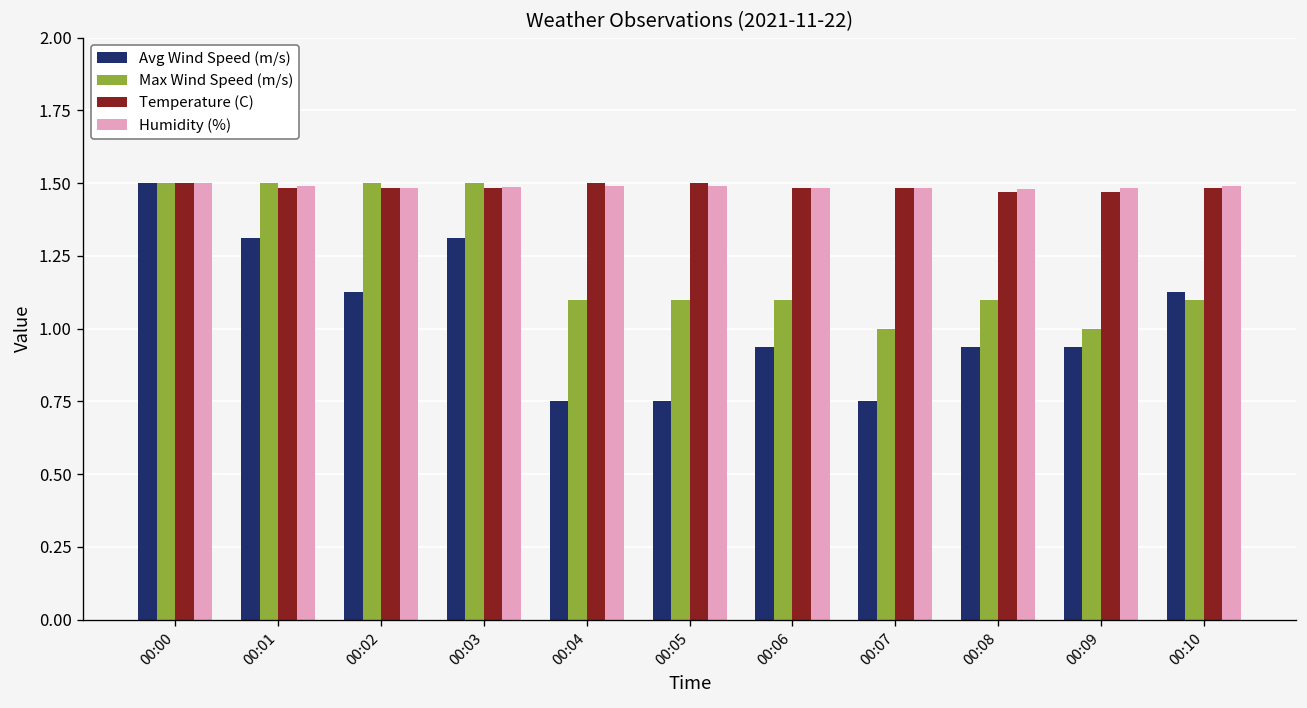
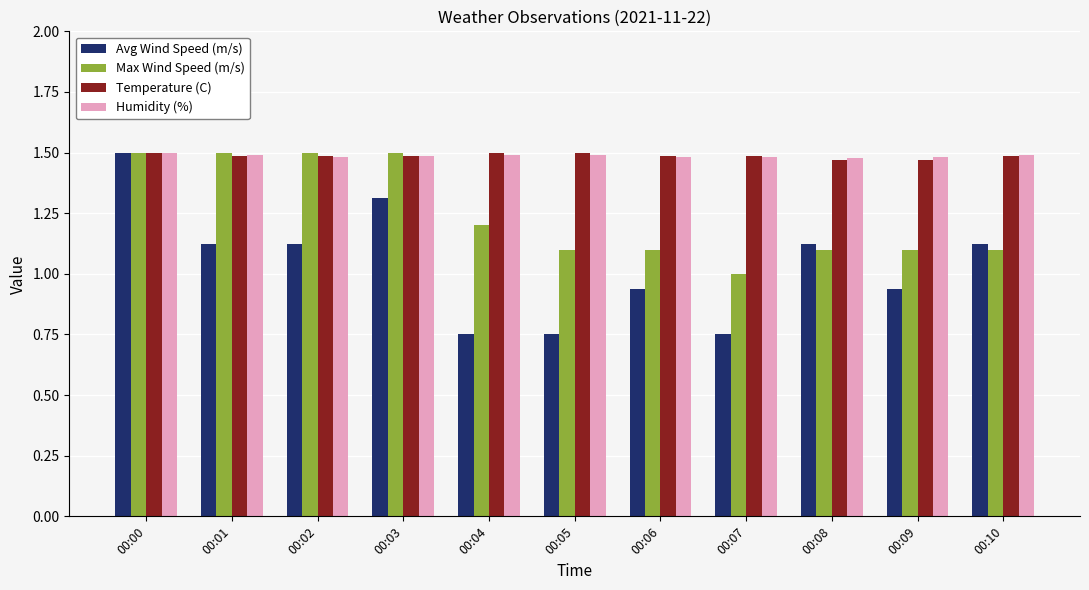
  {
    "Avg Wind Speed (m/s)": {
      "00:00": 1.50,
-     "00:01": 1.31,
+     "00:01": 1.12,
      "00:02": 1.12,
      "00:03": 1.31,
      "00:04": 0.75,
      "00:05": 0.75,
      "00:06": 0.94,
      "00:07": 0.75,
-     "00:08": 0.94,
+     "00:08": 1.12,
      "00:09": 0.94,
      "00:10": 1.12
    },
    "Max Wind Speed (m/s)": {
      "00:00": 1.5,
      "00:01": 1.5,
      "00:02": 1.5,
      "00:03": 1.5,
-     "00:04": 1.1,
+     "00:04": 1.2,
      "00:05": 1.1,
      "00:06": 1.1,
      "00:07": 1.0,
      "00:08": 1.1,
-     "00:09": 1.0,
+     "00:09": 1.1,
      "00:10": 1.1
    },
    "Temperature (C)": {
      "00:00": 1.50,
      "00:01": 1.48,
      "00:02": 1.48,
      "00:03": 1.48,
      "00:04": 1.50,
      "00:05": 1.50,
      "00:06": 1.48,
      "00:07": 1.48,
      "00:08": 1.47,
      "00:09": 1.47,
      "00:10": 1.48
    },
    "Humidity (%)": {
      "00:00": 1.50,
      "00:01": 1.49,
      "00:02": 1.48,
      "00:03": 1.49,
      "00:04": 1.49,
      "00:05": 1.49,
      "00:06": 1.48,
      "00:07": 1.48,
      "00:08": 1.48,
      "00:09": 1.48,
      "00:10": 1.49
    }
  }
